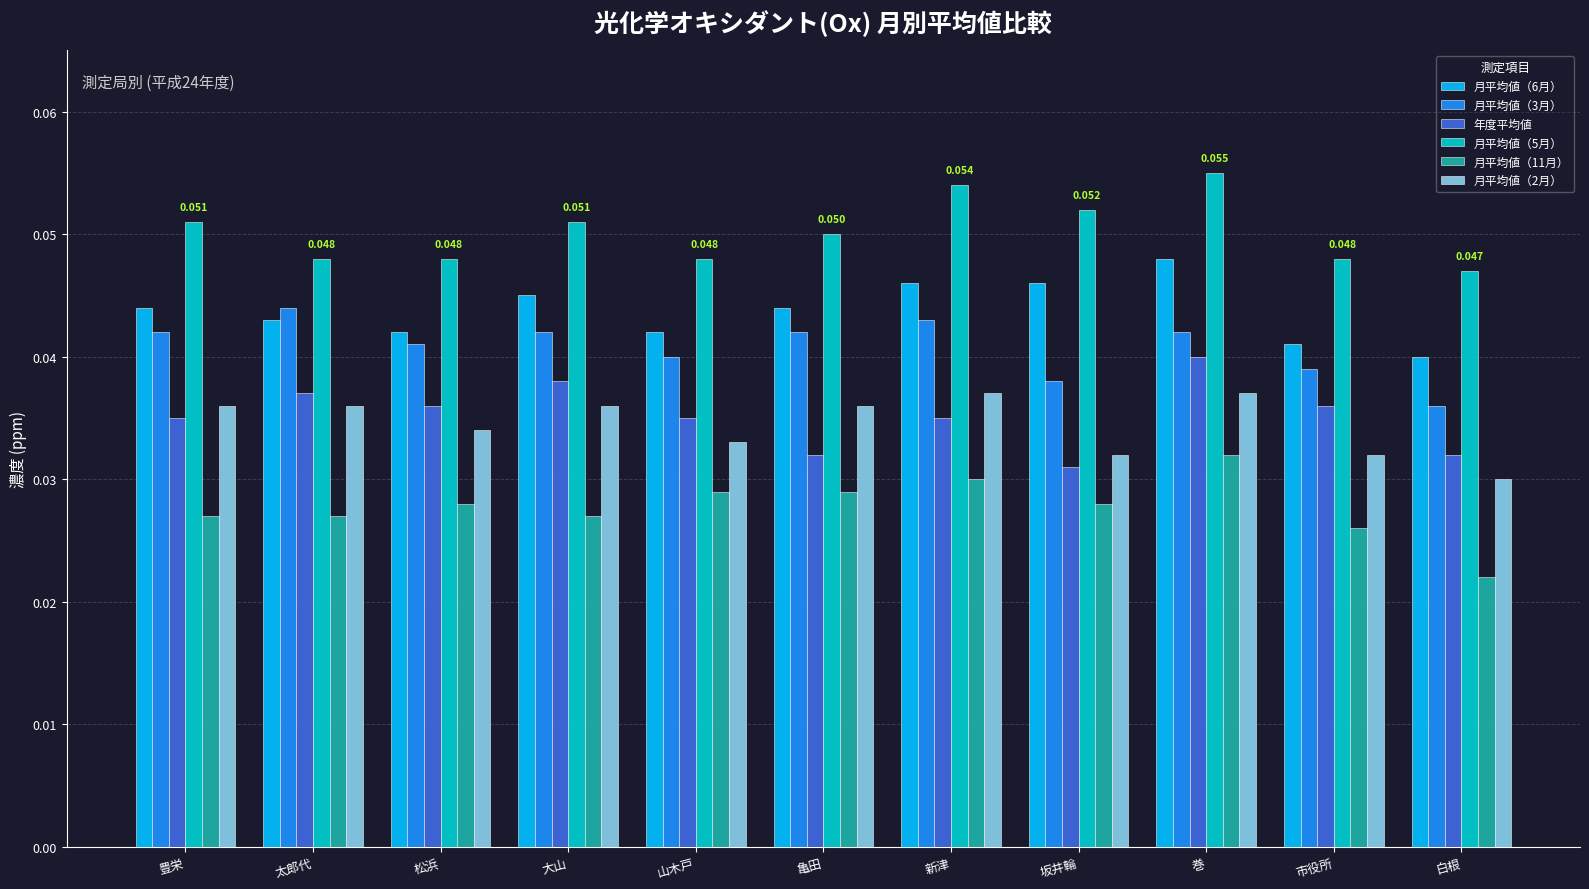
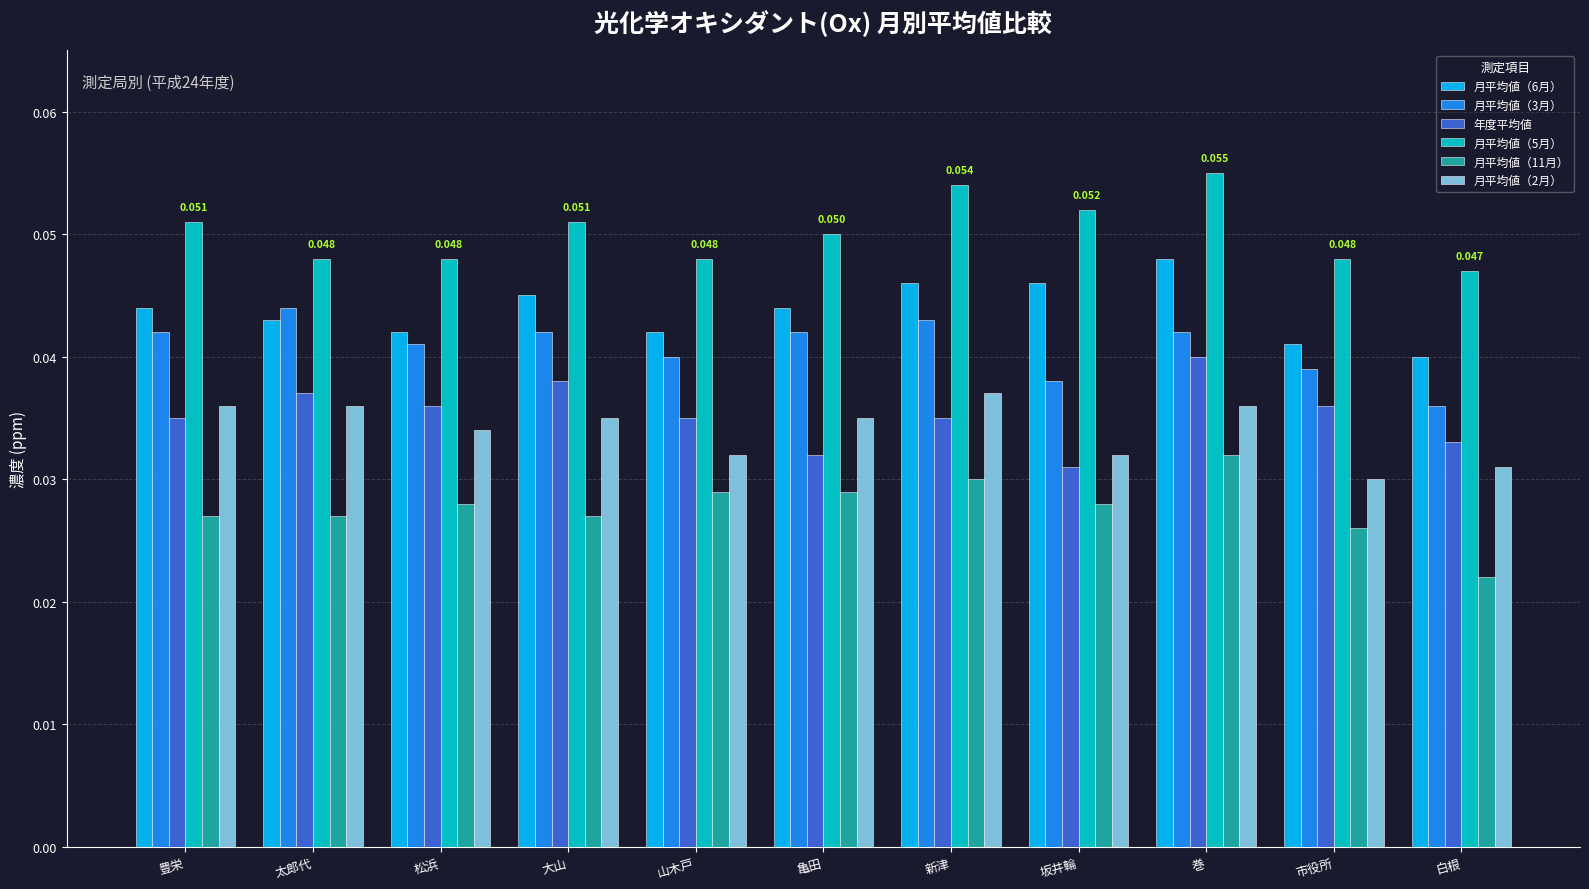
  {
    "年度平均値": {
      "豊栄": 0.035,
      "太郎代": 0.037,
      "松浜": 0.036,
      "大山": 0.038,
      "山木戸": 0.035,
      "亀田": 0.032,
      "新津": 0.035,
      "坂井輪": 0.031,
      "巻": 0.040,
      "市役所": 0.036,
-     "白根": 0.032
+     "白根": 0.033
    },
    "月平均値（2月）": {
      "豊栄": 0.036,
      "太郎代": 0.036,
      "松浜": 0.034,
-     "大山": 0.036,
-     "山木戸": 0.033,
-     "亀田": 0.036,
+     "大山": 0.035,
+     "山木戸": 0.032,
+     "亀田": 0.035,
      "新津": 0.037,
      "坂井輪": 0.032,
-     "巻": 0.037,
-     "市役所": 0.032,
-     "白根": 0.030
+     "巻": 0.036,
+     "市役所": 0.030,
+     "白根": 0.031
    }
  }
